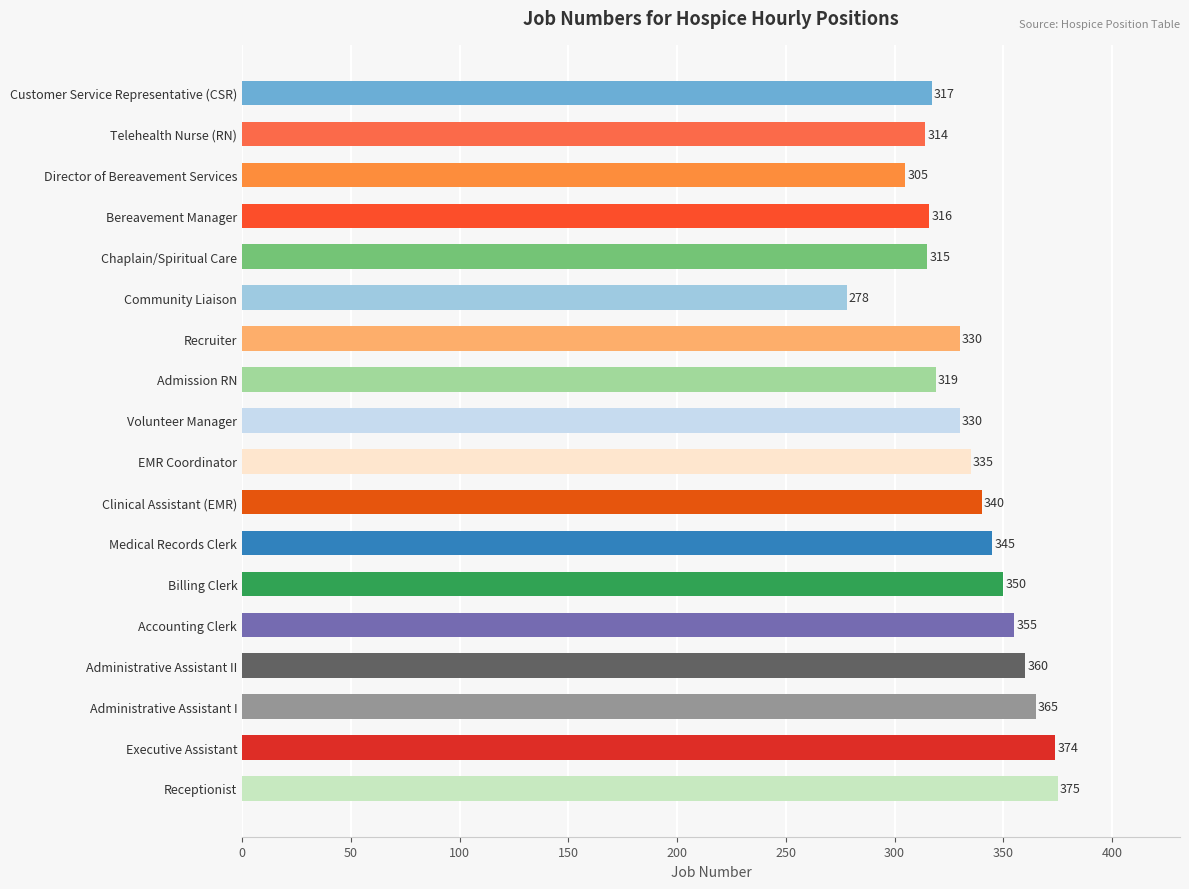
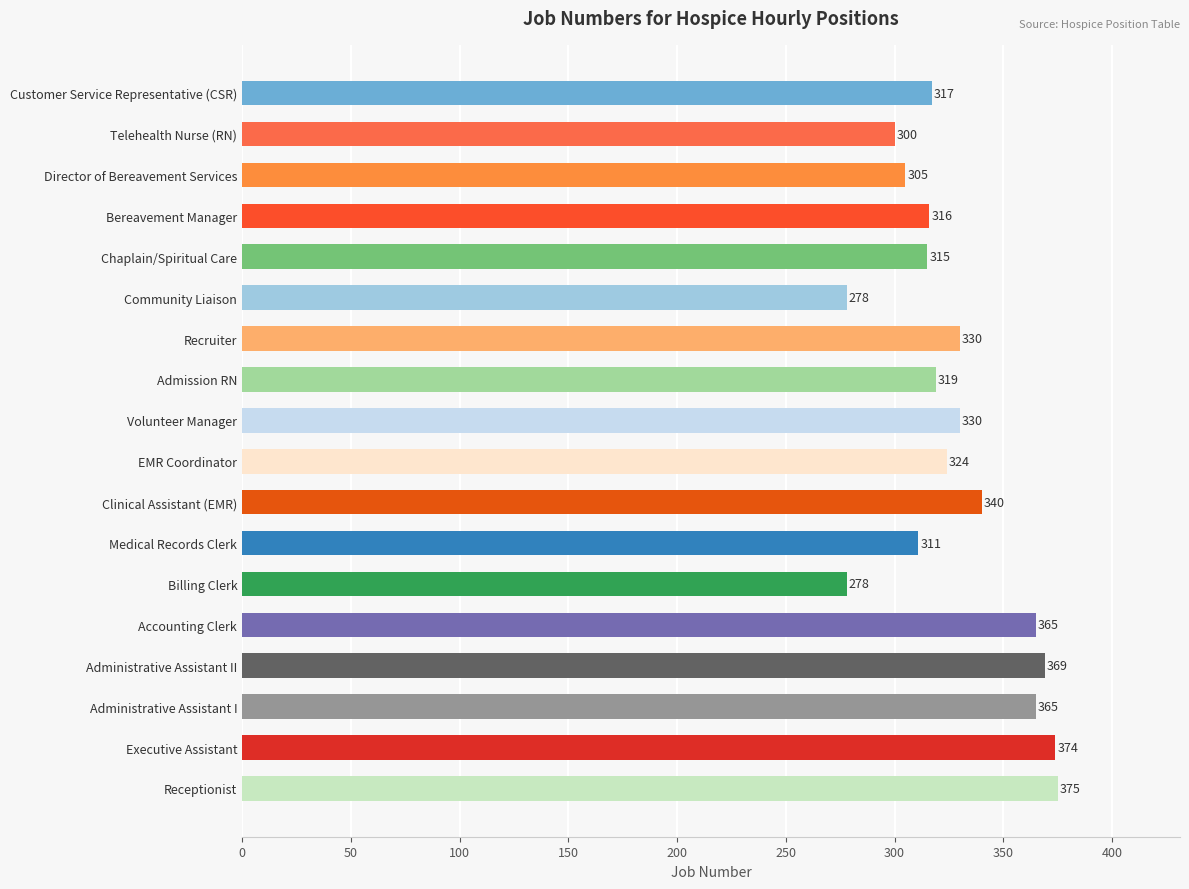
  {
    "Customer Service Representative (CSR)": 317,
-   "Telehealth Nurse (RN)": 314,
+   "Telehealth Nurse (RN)": 300,
    "Director of Bereavement Services": 305,
    "Bereavement Manager": 316,
    "Chaplain/Spiritual Care": 315,
    "Community Liaison": 278,
    "Recruiter": 330,
    "Admission RN": 319,
    "Volunteer Manager": 330,
-   "EMR Coordinator": 335,
+   "EMR Coordinator": 324,
    "Clinical Assistant (EMR)": 340,
-   "Medical Records Clerk": 345,
-   "Billing Clerk": 350,
-   "Accounting Clerk": 355,
-   "Administrative Assistant II": 360,
+   "Medical Records Clerk": 311,
+   "Billing Clerk": 278,
+   "Accounting Clerk": 365,
+   "Administrative Assistant II": 369,
    "Administrative Assistant I": 365,
    "Executive Assistant": 374,
    "Receptionist": 375
  }
